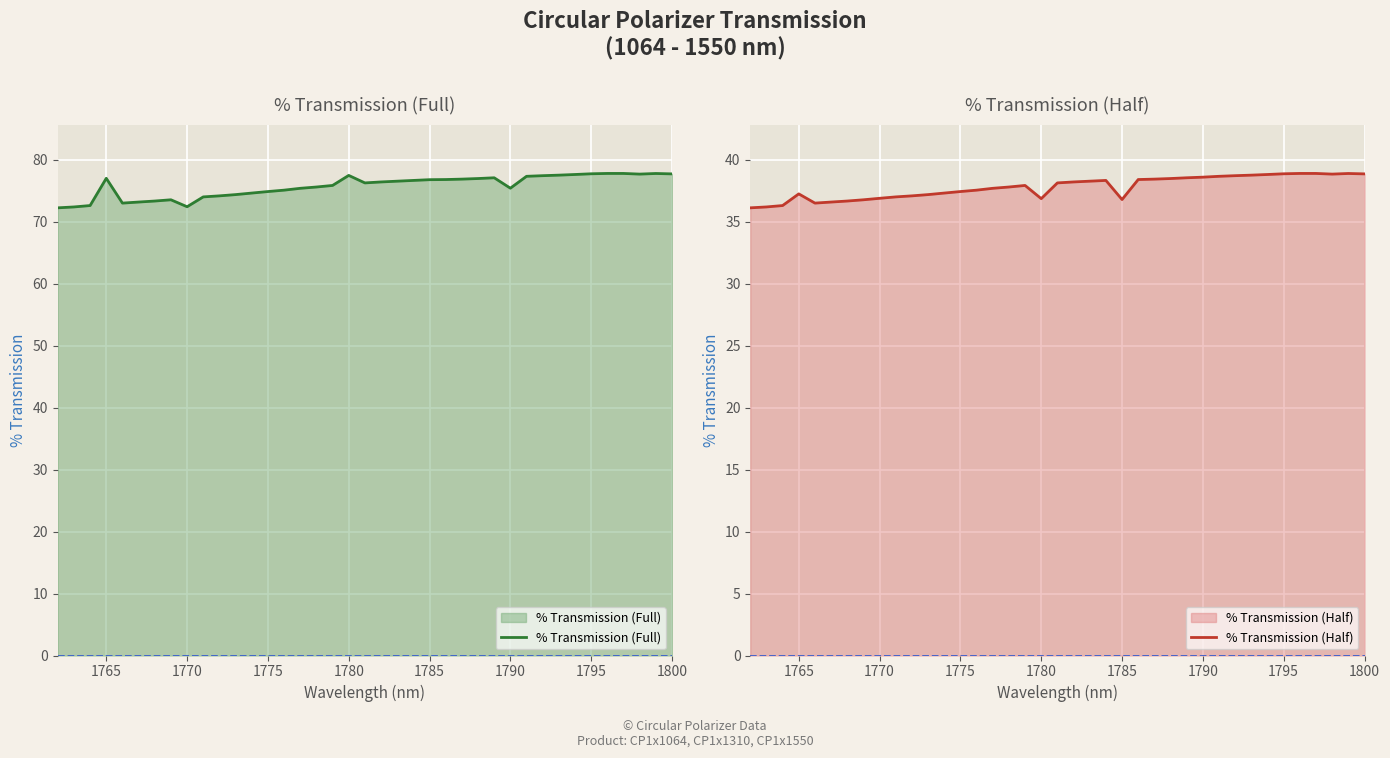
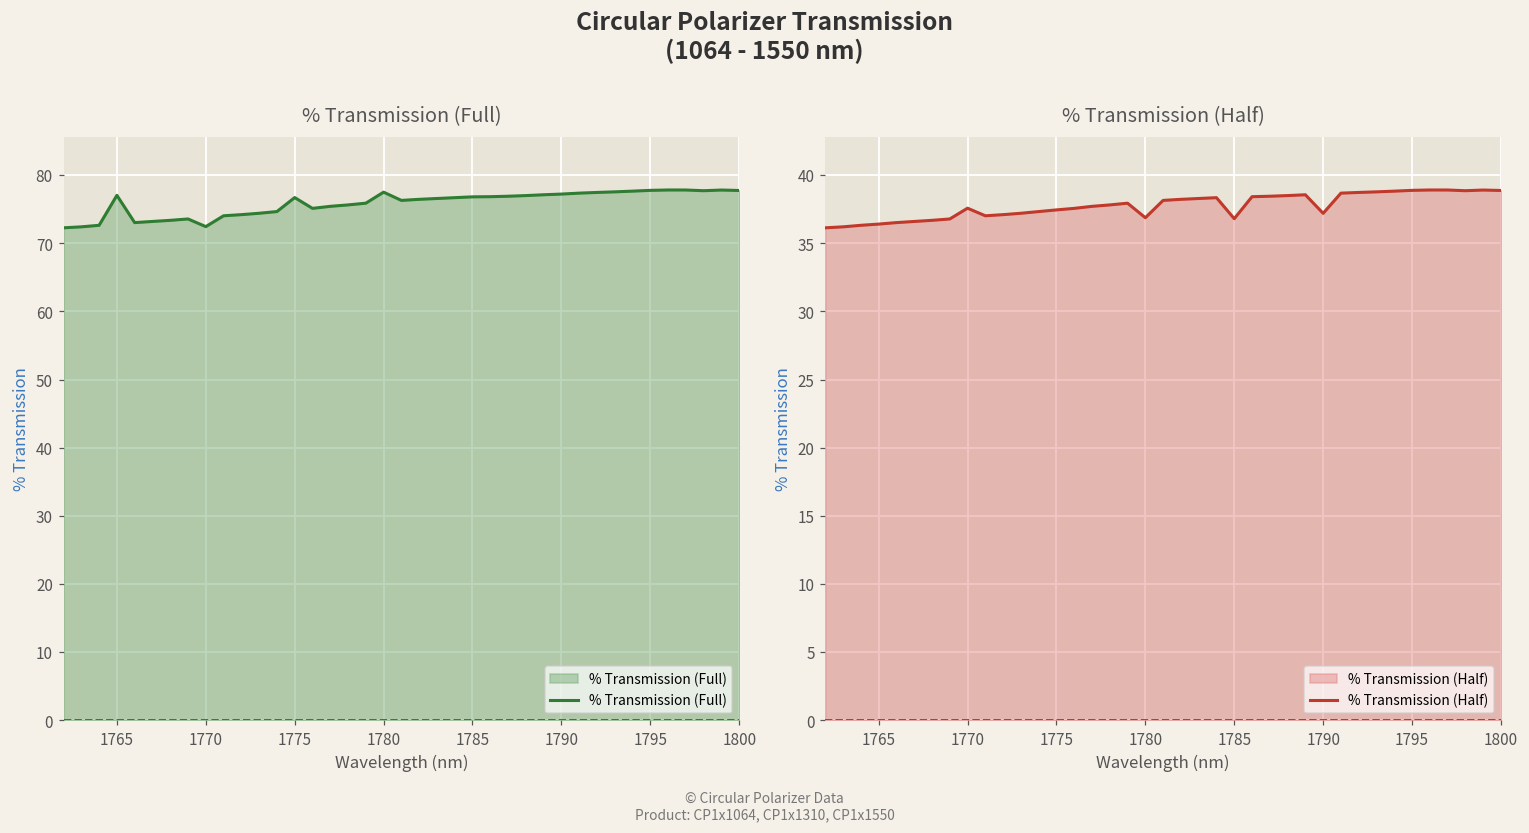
  {
    "% Transmission (Full)": {
      "1765": 77,
      "1770": 72,
-     "1775": 75,
+     "1775": 77,
      "1780": 77,
      "1785": 77,
-     "1790": 75,
+     "1790": 77,
      "1795": 78,
      "1800": 78
    },
    "% Transmission (Half)": {
-     "1765": 37.3,
-     "1770": 36.9,
+     "1765": 36.4,
+     "1770": 37.6,
      "1775": 37.4,
      "1780": 36.9,
      "1785": 36.8,
-     "1790": 38.6,
+     "1790": 37.2,
      "1795": 38.9,
      "1800": 38.9
    }
  }
